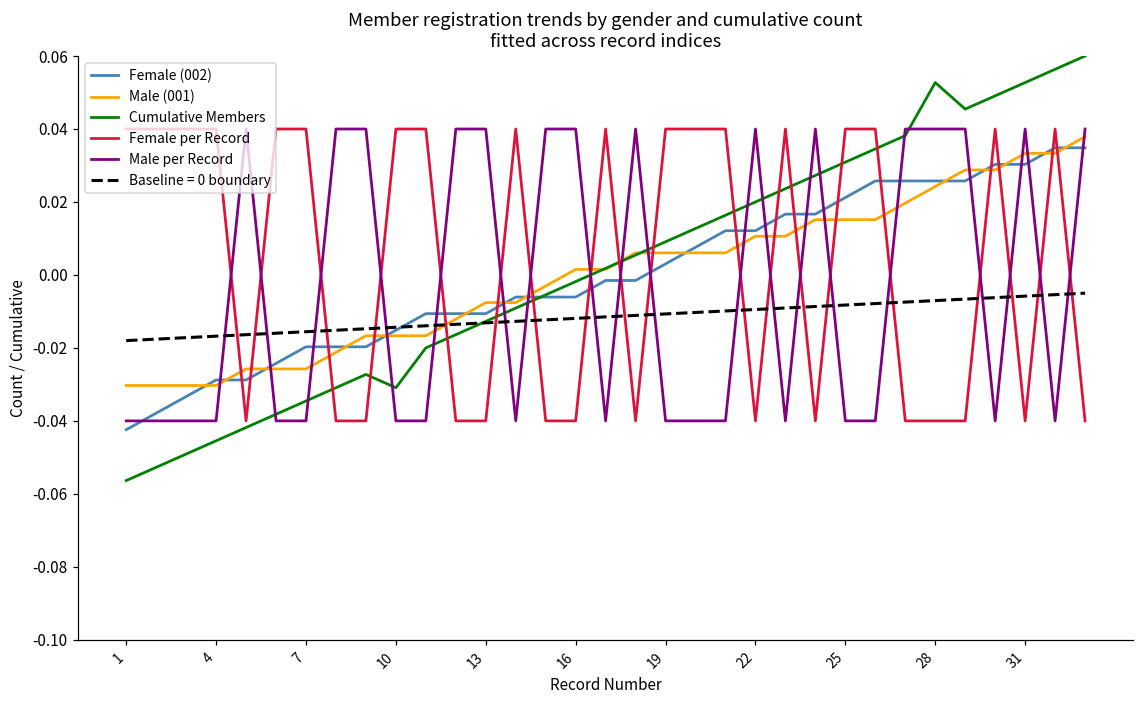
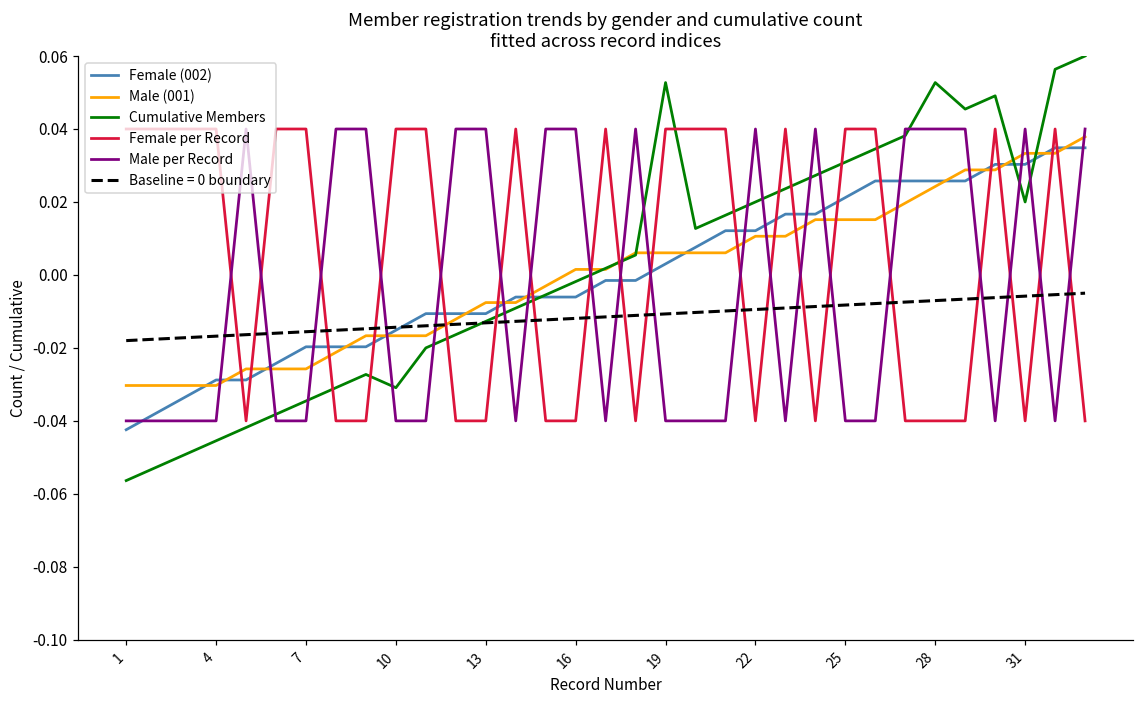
  {
    "Female (002)": {
      "1": -0.042,
      "4": -0.029,
      "7": -0.020,
      "10": -0.015,
      "13": -0.011,
      "16": -0.006,
      "19": 0.003,
      "22": 0.012,
      "25": 0.021,
      "28": 0.026,
      "31": 0.030
    },
    "Male (001)": {
      "1": -0.030,
      "4": -0.030,
      "7": -0.026,
      "10": -0.017,
      "13": -0.008,
      "16": 0.002,
      "19": 0.006,
      "22": 0.011,
      "25": 0.015,
      "28": 0.024,
      "31": 0.033
    },
    "Cumulative Members": {
      "1": -0.056,
      "4": -0.045,
      "7": -0.035,
      "10": -0.031,
      "16": -0.002,
-     "19": 0.009,
+     "19": 0.053,
      "22": 0.020,
      "25": 0.031,
      "28": 0.053,
-     "31": 0.053
+     "31": 0.020
    },
    "Female per Record": {
      "7": 0.040,
      "10": 0.040,
      "13": -0.040,
      "16": -0.040,
      "19": 0.040,
      "22": -0.040,
      "25": 0.040,
      "28": -0.040,
      "31": -0.040
    },
    "Male per Record": {
      "1": -0.040,
      "4": -0.040,
      "7": -0.040,
      "10": -0.040,
      "13": 0.040,
      "16": 0.040,
      "19": -0.040,
      "22": 0.040,
      "25": -0.040,
      "28": 0.040,
      "31": 0.040
    },
    "Baseline = 0 boundary": {
      "1": -0.018,
      "4": -0.017,
      "7": -0.016,
      "10": -0.014,
      "16": -0.012,
      "19": -0.011,
      "22": -0.009,
      "25": -0.008,
      "28": -0.007,
      "31": -0.006
    }
  }
